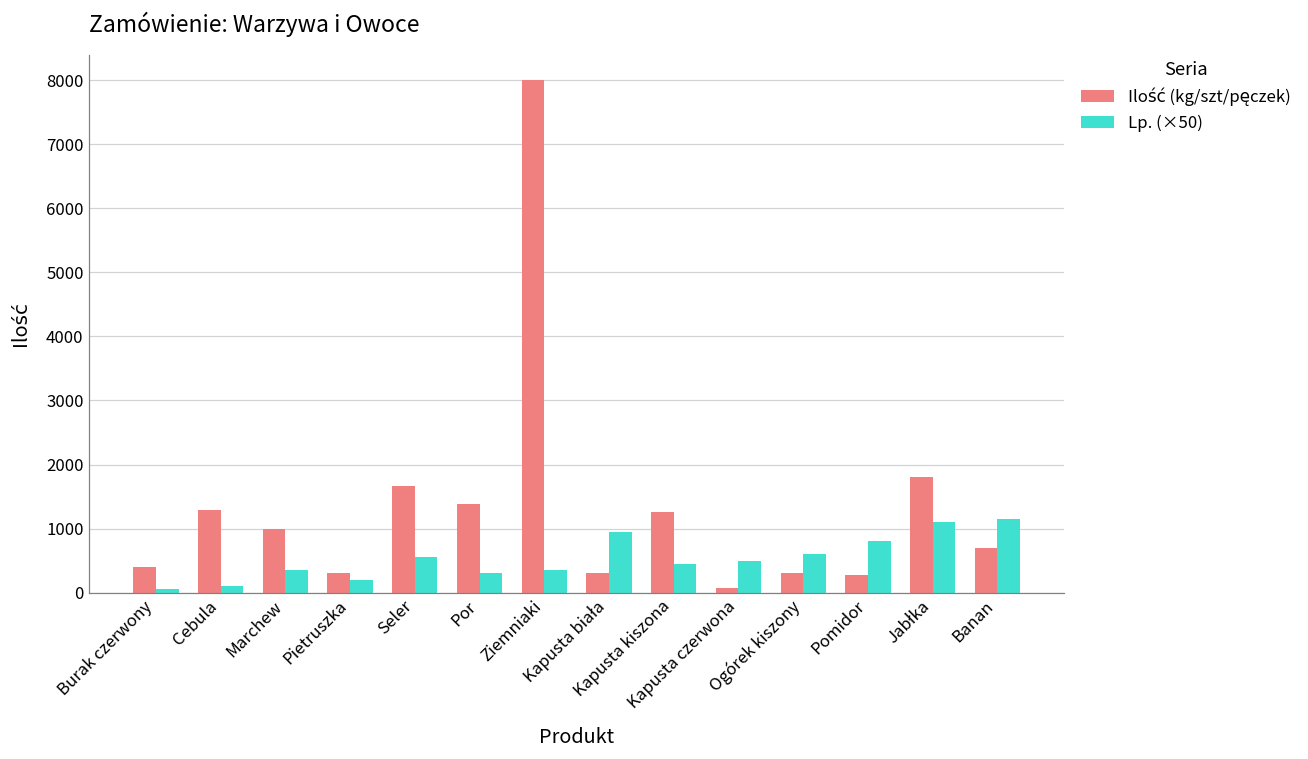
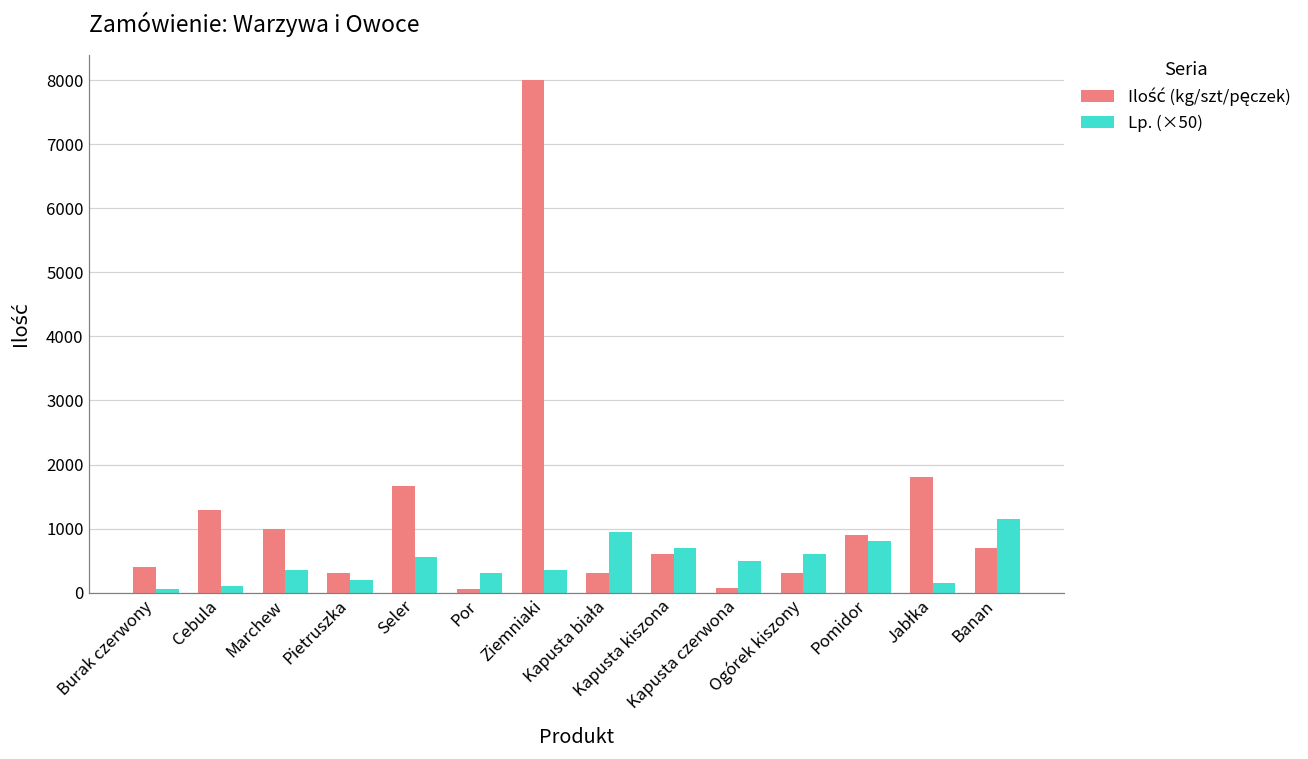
  {
    "Ilość (kg/szt/pęczek)": {
      "Burak czerwony": 400,
      "Cebula": 1300,
      "Marchew": 1000,
      "Pietruszka": 300,
      "Seler": 1700,
-     "Por": 1400,
+     "Por": 100,
      "Ziemniaki": 8000,
      "Kapusta biała": 300,
-     "Kapusta kiszona": 1300,
+     "Kapusta kiszona": 600,
      "Kapusta czerwona": 100,
      "Ogórek kiszony": 300,
-     "Pomidor": 300,
+     "Pomidor": 900,
      "Jabłka": 1800,
      "Banan": 700
    },
    "Lp. (×50)": {
      "Burak czerwony": 100,
      "Cebula": 100,
      "Marchew": 400,
      "Pietruszka": 200,
      "Seler": 600,
      "Por": 300,
      "Ziemniaki": 400,
      "Kapusta biała": 1000,
-     "Kapusta kiszona": 500,
+     "Kapusta kiszona": 700,
      "Kapusta czerwona": 500,
      "Ogórek kiszony": 600,
      "Pomidor": 800,
-     "Jabłka": 1100,
+     "Jabłka": 200,
      "Banan": 1200
    }
  }
